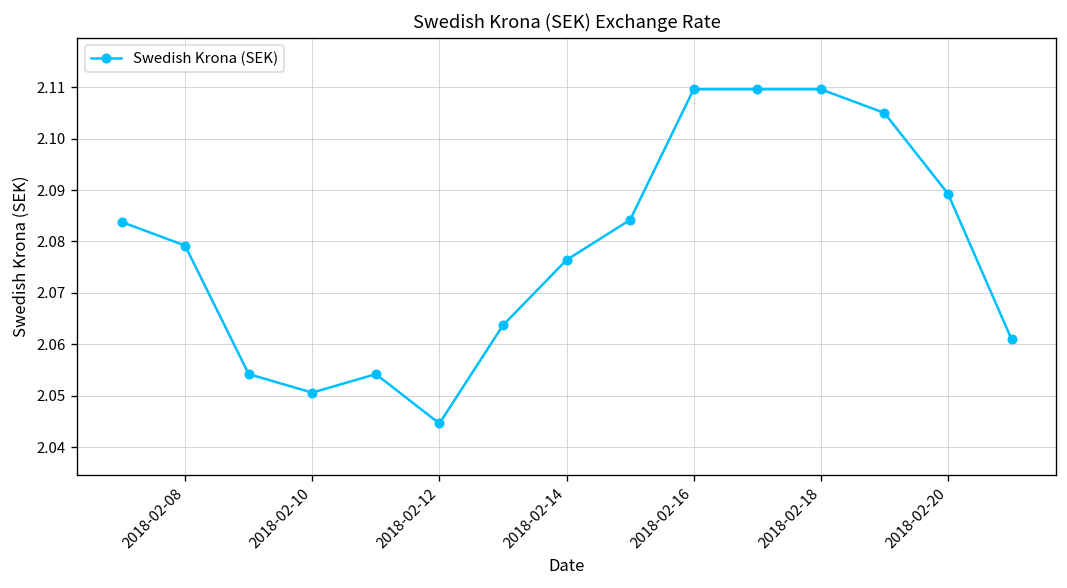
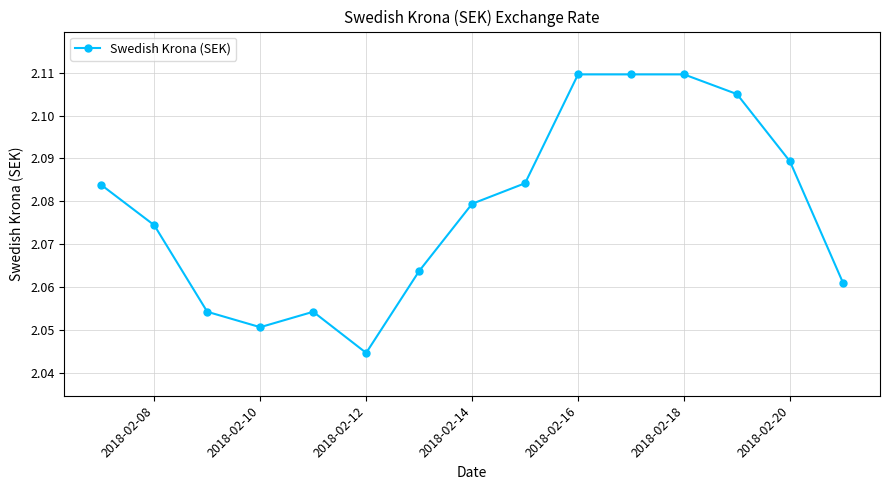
  {
-   "2018-02-08": 2.079,
+   "2018-02-08": 2.074,
    "2018-02-10": 2.051,
    "2018-02-12": 2.045,
-   "2018-02-14": 2.076,
+   "2018-02-14": 2.079,
    "2018-02-16": 2.110,
    "2018-02-18": 2.110,
    "2018-02-20": 2.089
  }
